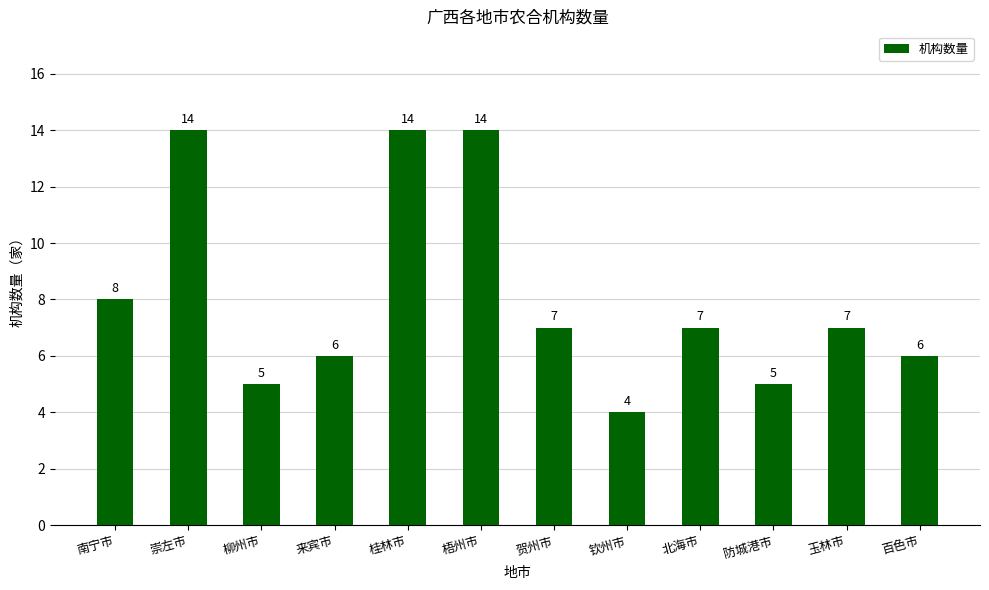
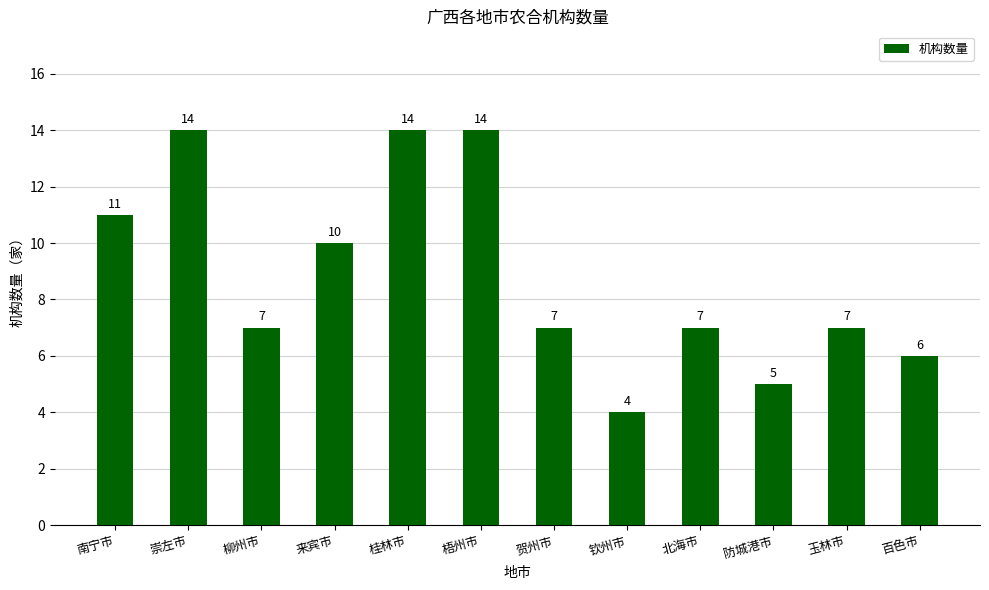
  {
-   "南宁市": 8,
+   "南宁市": 11,
    "崇左市": 14,
-   "柳州市": 5,
-   "来宾市": 6,
+   "柳州市": 7,
+   "来宾市": 10,
    "桂林市": 14,
    "梧州市": 14,
    "贺州市": 7,
    "钦州市": 4,
    "北海市": 7,
    "防城港市": 5,
    "玉林市": 7,
    "百色市": 6
  }
